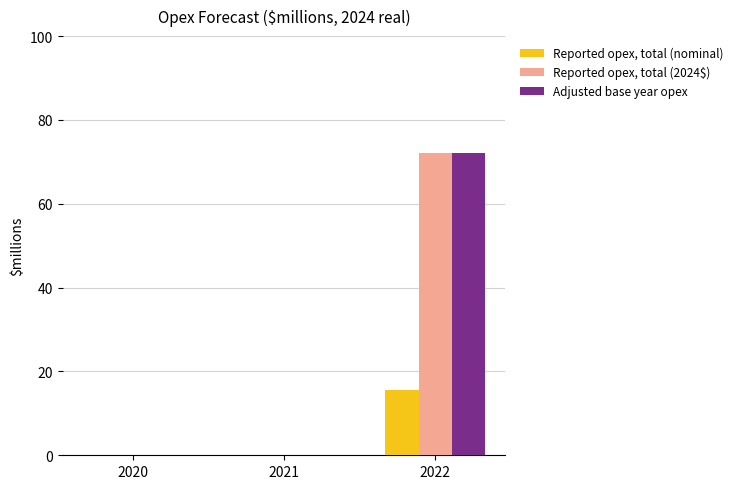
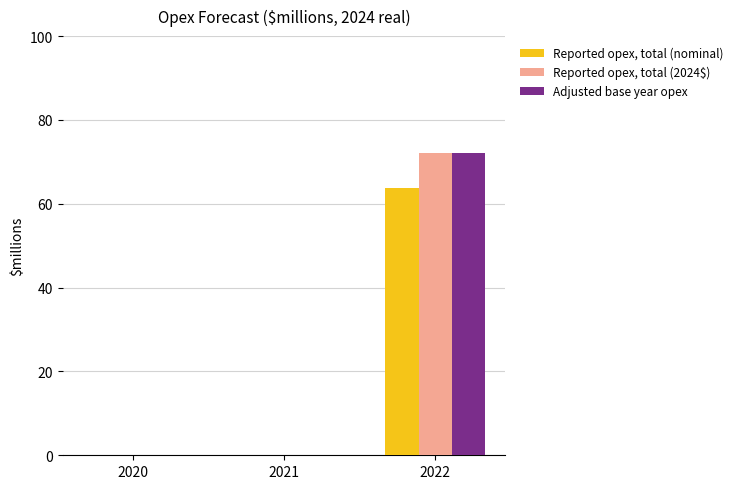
  {
    "Reported opex, total (nominal)": {
      "2020": 0,
      "2021": 0,
-     "2022": 16
+     "2022": 64
    },
    "Reported opex, total (2024$)": {
      "2020": 0,
      "2021": 0,
      "2022": 72
    },
    "Adjusted base year opex": {
      "2020": 0,
      "2021": 0,
      "2022": 72
    }
  }
